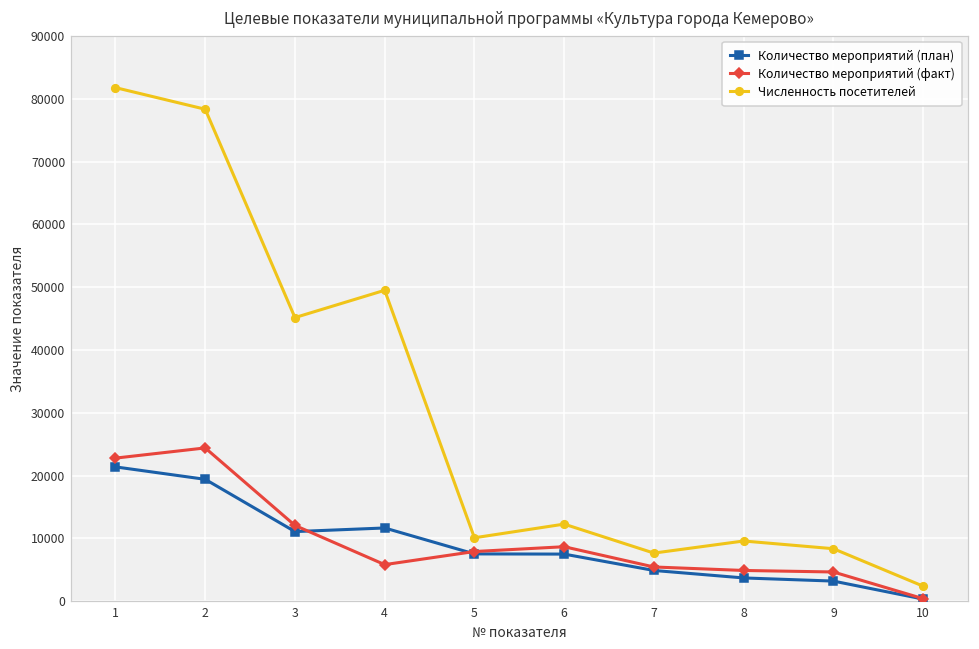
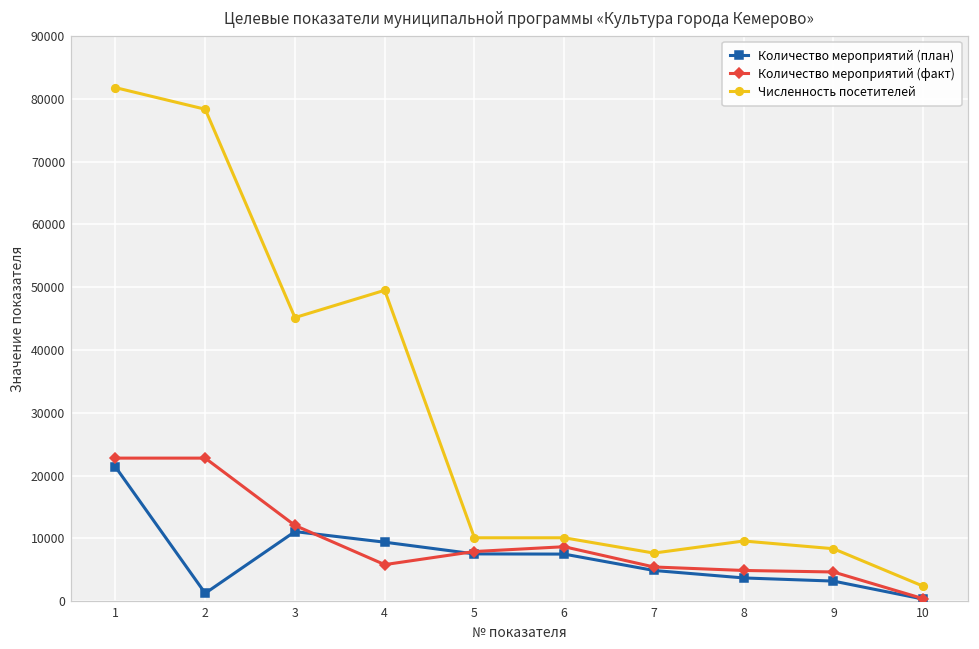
  {
    "Количество мероприятий (план)": {
      "1": 21000,
-     "2": 19000,
+     "2": 1000,
      "3": 11000,
-     "4": 12000,
+     "4": 9000,
      "6": 8000,
      "7": 5000,
      "8": 4000,
      "9": 3000
    },
    "Количество мероприятий (факт)": {
      "1": 23000,
-     "2": 24000,
+     "2": 23000,
      "3": 12000,
      "4": 6000,
      "6": 9000,
      "7": 5000,
      "8": 5000,
      "9": 5000
    },
    "Численность посетителей": {
      "1": 82000,
      "2": 78000,
      "3": 45000,
      "4": 50000,
      "5": 10000,
-     "6": 12000,
+     "6": 10000,
      "7": 8000,
      "8": 10000,
      "9": 8000,
      "10": 2000
    }
  }
